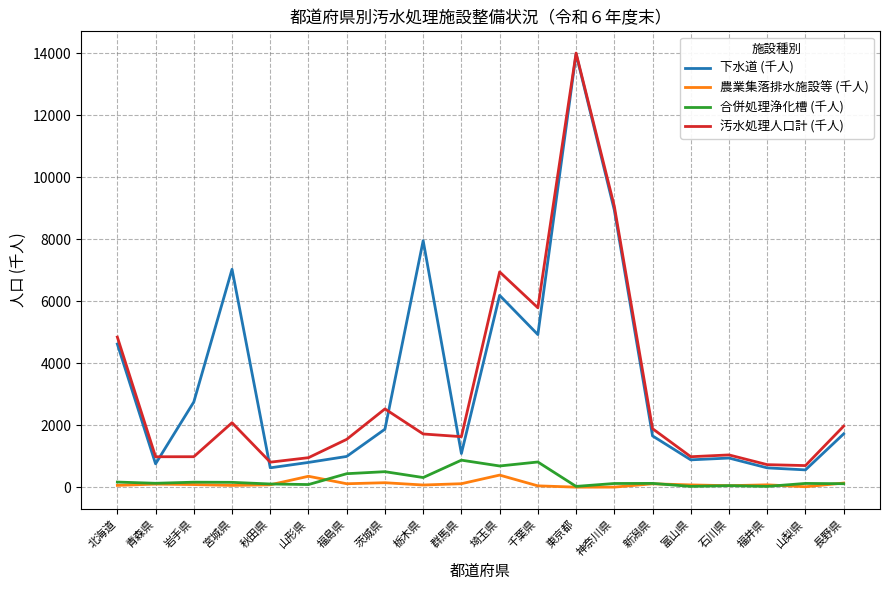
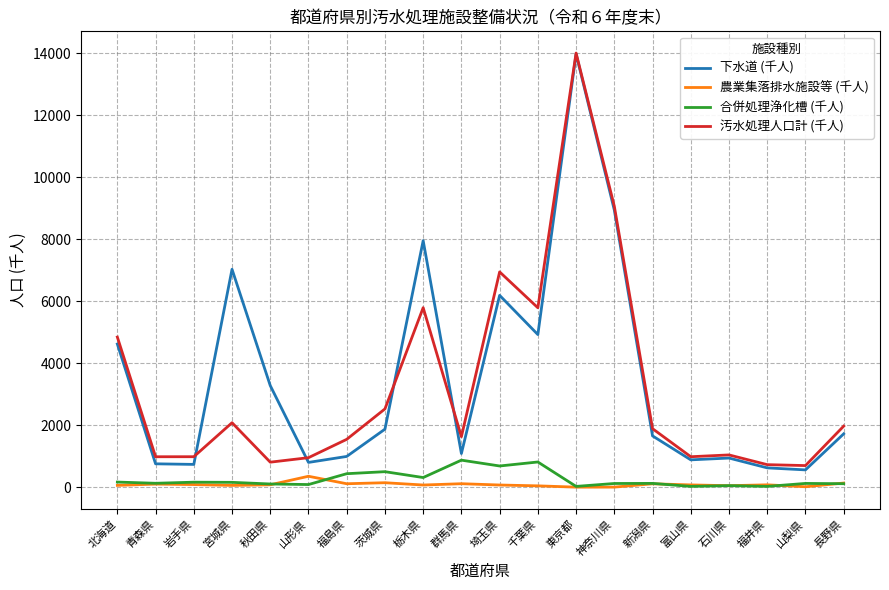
  {
    "下水道 (千人)": {
      "北海道": 4600,
      "青森県": 800,
-     "岩手県": 2800,
+     "岩手県": 700,
      "宮城県": 7000,
-     "秋田県": 600,
+     "秋田県": 3300,
      "山形県": 800,
      "福島県": 1000,
      "茨城県": 1900,
      "栃木県": 8000,
      "群馬県": 1100,
      "埼玉県": 6200,
      "千葉県": 4900,
      "神奈川県": 8900,
      "新潟県": 1700,
      "富山県": 900,
      "石川県": 900,
      "福井県": 600,
      "山梨県": 600,
      "長野県": 1700
    },
    "農業集落排水施設等 (千人)": {
      "北海道": 100,
      "宮城県": 100,
      "山形県": 400,
      "福島県": 100,
      "茨城県": 100,
      "栃木県": 100,
      "群馬県": 100,
-     "埼玉県": 400,
+     "埼玉県": 100,
      "千葉県": 0,
      "神奈川県": 0,
      "山梨県": 0
    },
    "合併処理浄化槽 (千人)": {
      "北海道": 200,
      "宮城県": 200,
      "山形県": 100,
      "福島県": 400,
      "茨城県": 500,
      "栃木県": 300,
      "群馬県": 900,
      "埼玉県": 700,
      "千葉県": 800,
      "神奈川県": 100,
      "山梨県": 100
    },
    "汚水処理人口計 (千人)": {
      "北海道": 4800,
      "青森県": 1000,
      "岩手県": 1000,
      "宮城県": 2100,
      "秋田県": 800,
      "山形県": 1000,
      "福島県": 1500,
      "茨城県": 2500,
-     "栃木県": 1700,
+     "栃木県": 5800,
      "群馬県": 1600,
      "埼玉県": 6900,
      "千葉県": 5800,
      "神奈川県": 9100,
      "新潟県": 1900,
      "富山県": 1000,
      "石川県": 1000,
      "福井県": 700,
      "山梨県": 700,
      "長野県": 2000
    }
  }
